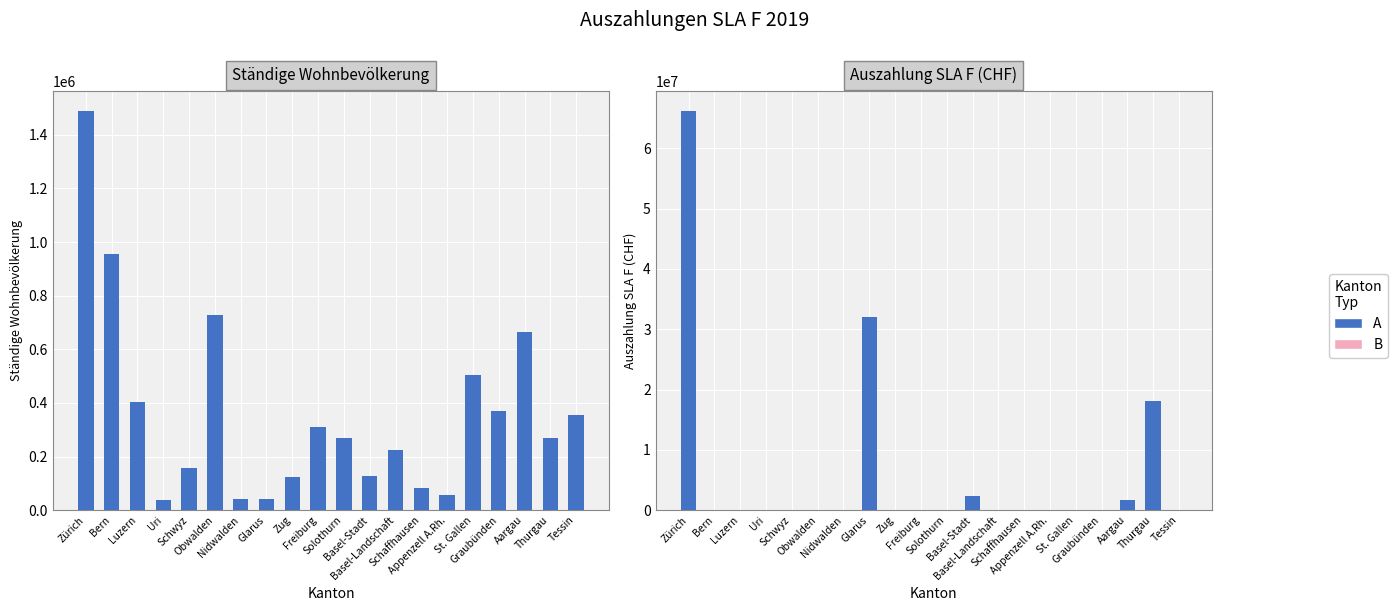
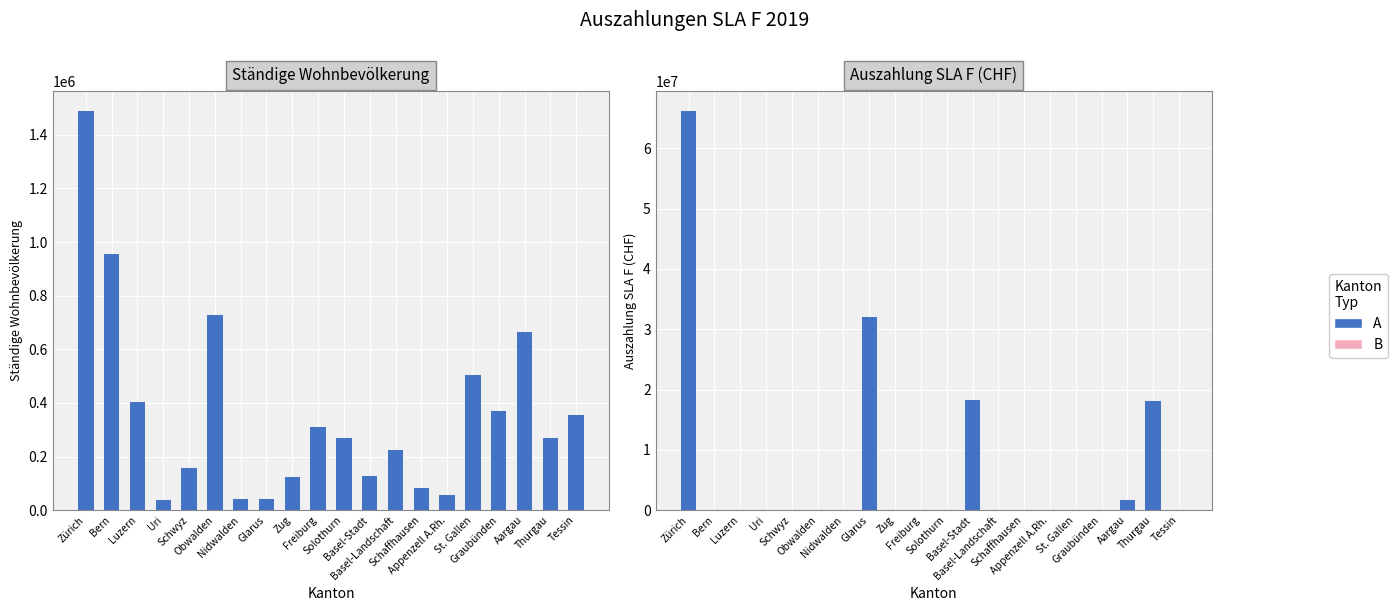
  {
    "Ständige Wohnbevölkerung": {
      "Zürich": 1490000,
      "Bern": 950000,
      "Luzern": 400000,
      "Uri": 40000,
      "Schwyz": 160000,
      "Obwalden": 730000,
      "Nidwalden": 40000,
      "Glarus": 40000,
      "Zug": 120000,
      "Freiburg": 310000,
      "Solothurn": 270000,
      "Basel-Stadt": 130000,
      "Basel-Landschaft": 230000,
      "Schaffhausen": 80000,
      "Appenzell A.Rh.": 50000,
      "St. Gallen": 500000,
      "Graubünden": 370000,
      "Aargau": 660000,
      "Thurgau": 270000,
      "Tessin": 350000
    },
    "Auszahlung SLA F (CHF)": {
      "Zürich": 66000000,
      "Bern": 0,
      "Luzern": 0,
      "Uri": 0,
      "Schwyz": 0,
      "Obwalden": 0,
      "Nidwalden": 0,
      "Glarus": 32000000,
      "Zug": 0,
      "Freiburg": 0,
      "Solothurn": 0,
-     "Basel-Stadt": 2000000,
+     "Basel-Stadt": 18000000,
      "Basel-Landschaft": 0,
      "Schaffhausen": 0,
      "Appenzell A.Rh.": 0,
      "St. Gallen": 0,
      "Graubünden": 0,
      "Aargau": 2000000,
      "Thurgau": 18000000,
      "Tessin": 0
    }
  }
